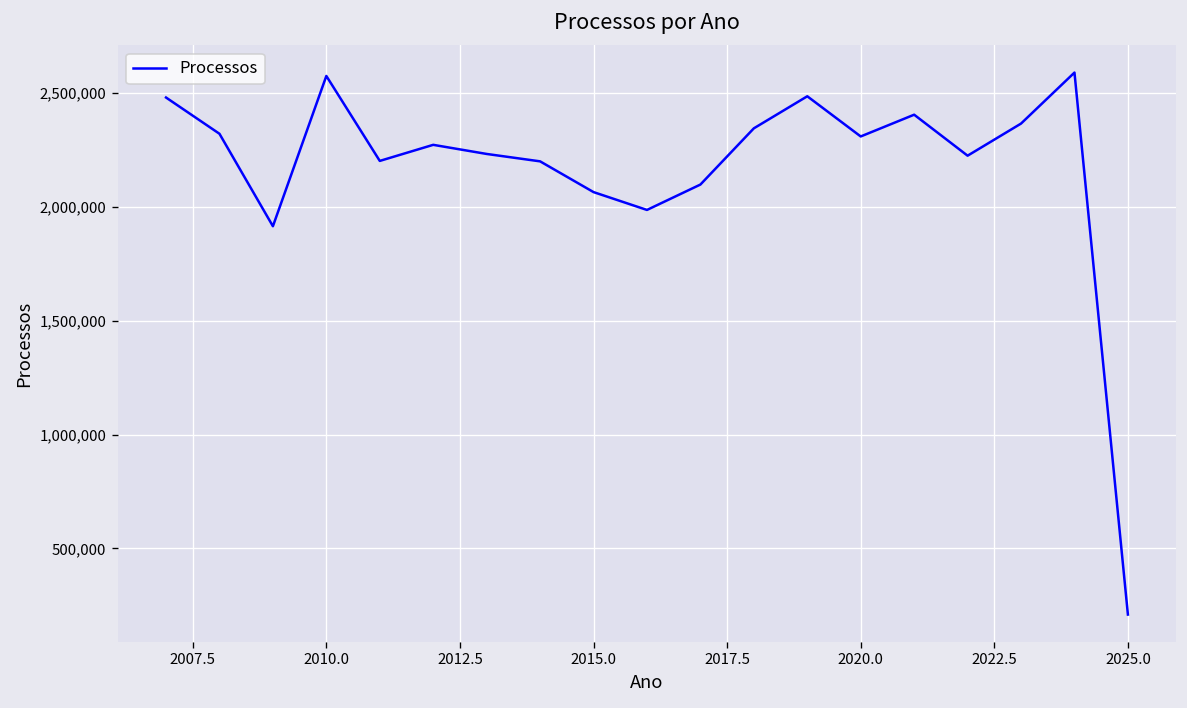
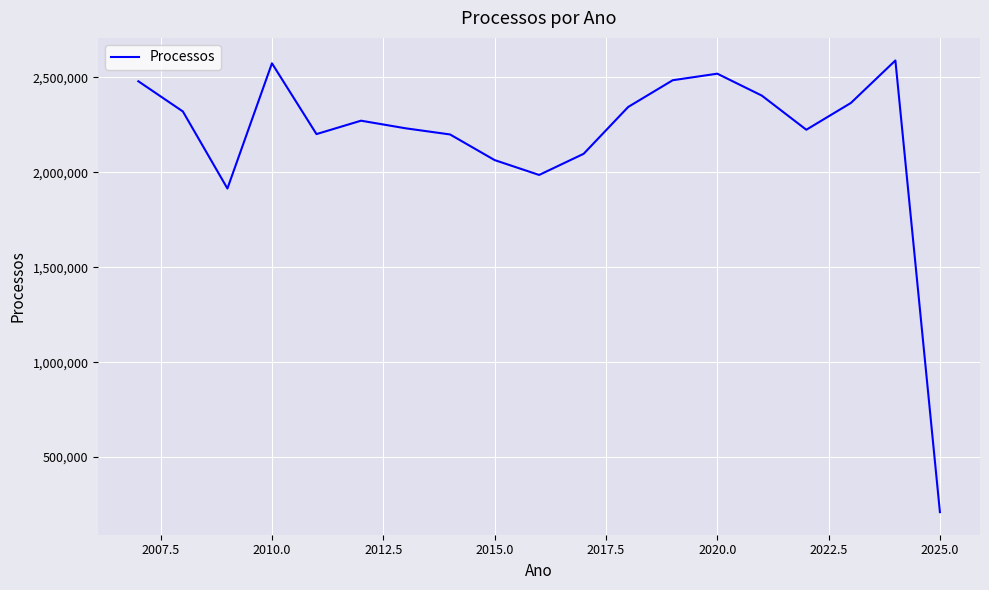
  {
    "2010.0": "2,570,000",
    "2015.0": "2,060,000",
-   "2020.0": "2,310,000",
+   "2020.0": "2,520,000",
    "2025.0": "210,000"
  }
